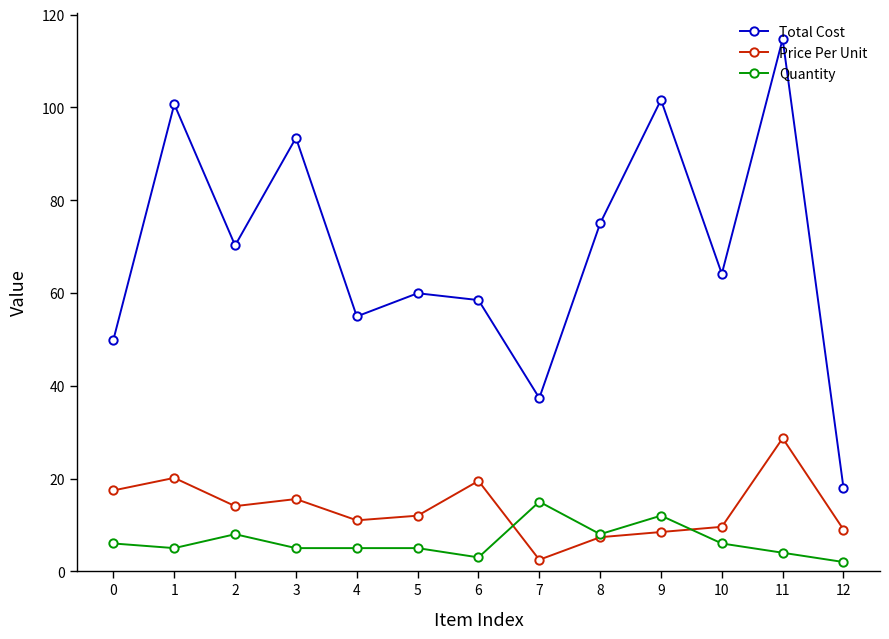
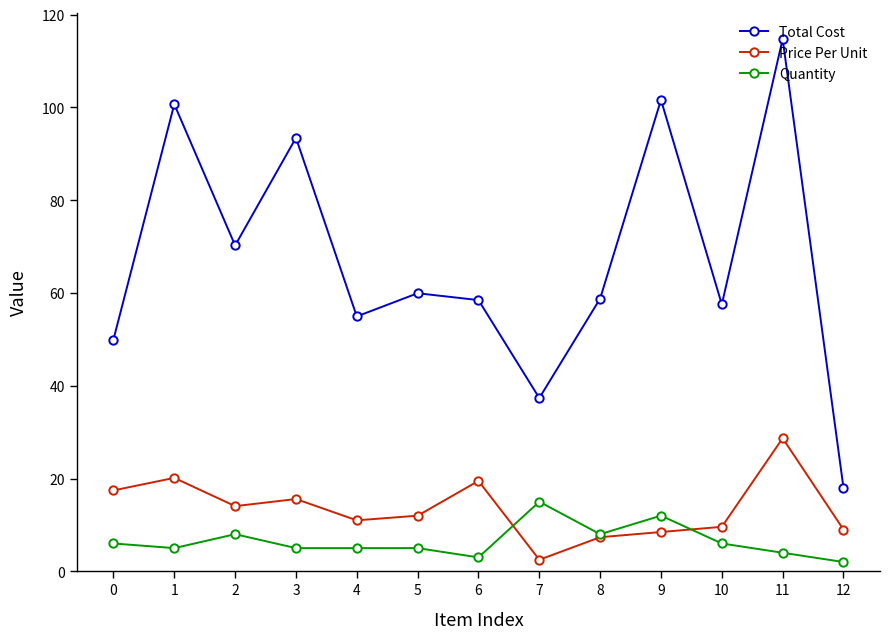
  {
    "Total Cost": {
      "0": 50,
      "1": 101,
      "2": 70,
      "3": 93,
      "4": 55,
      "5": 60,
      "6": 58,
      "7": 37,
-     "8": 75,
+     "8": 59,
      "9": 102,
-     "10": 64,
+     "10": 58,
      "11": 115,
      "12": 18
    },
    "Price Per Unit": {
      "0": 17,
      "1": 20,
      "2": 14,
      "3": 16,
      "4": 11,
      "5": 12,
      "6": 19,
      "7": 2,
      "8": 7,
      "9": 8,
      "10": 10,
      "11": 29,
      "12": 9
    },
    "Quantity": {
      "0": 6,
      "1": 5,
      "2": 8,
      "3": 5,
      "4": 5,
      "5": 5,
      "6": 3,
      "7": 15,
      "8": 8,
      "9": 12,
      "10": 6,
      "11": 4,
      "12": 2
    }
  }
